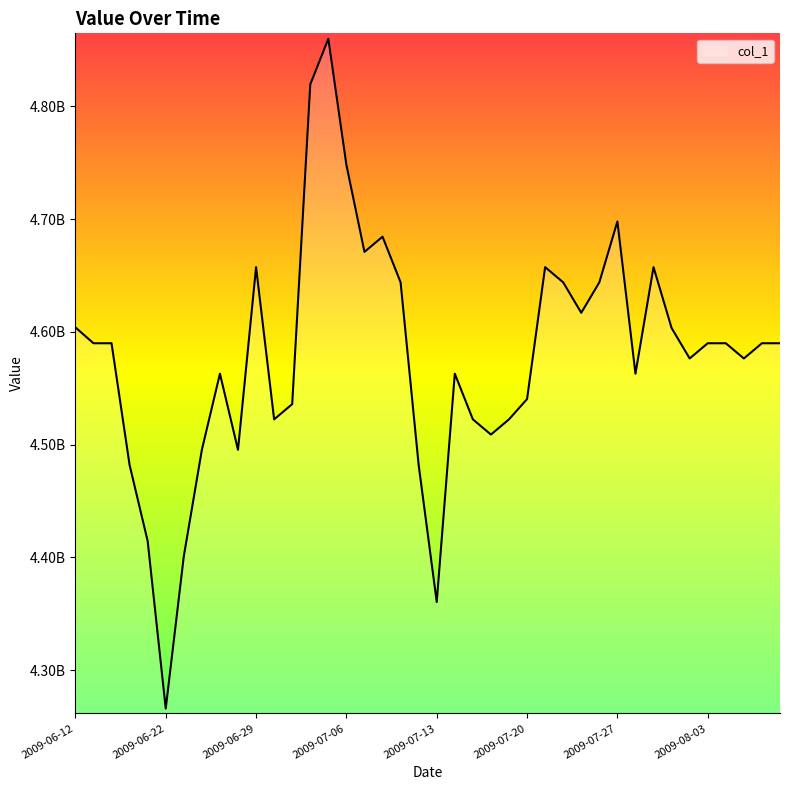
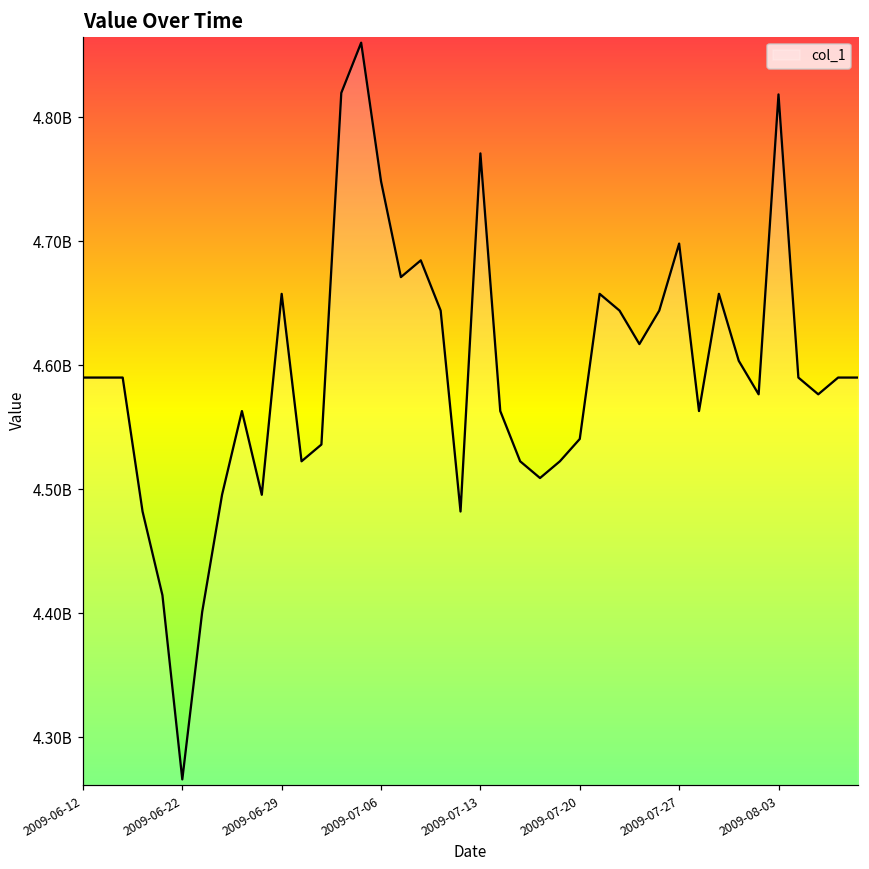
  {
-   "2009-06-12": 4604000000,
+   "2009-06-12": 4590000000,
    "2009-06-22": 4266000000,
    "2009-06-29": 4658000000,
    "2009-07-06": 4748000000,
-   "2009-07-13": 4361000000,
+   "2009-07-13": 4771000000,
    "2009-07-20": 4540000000,
    "2009-07-27": 4698000000,
-   "2009-08-03": 4590000000
+   "2009-08-03": 4818000000
  }
